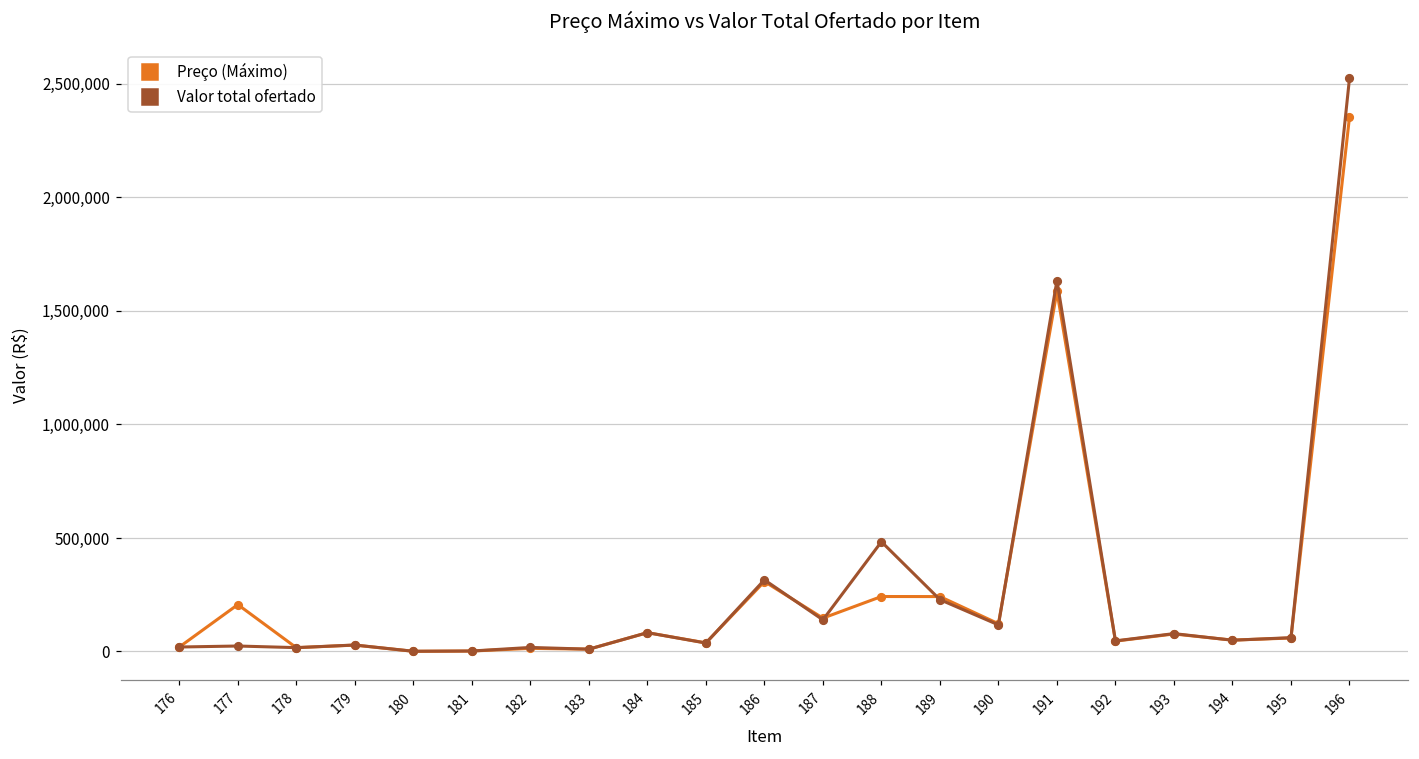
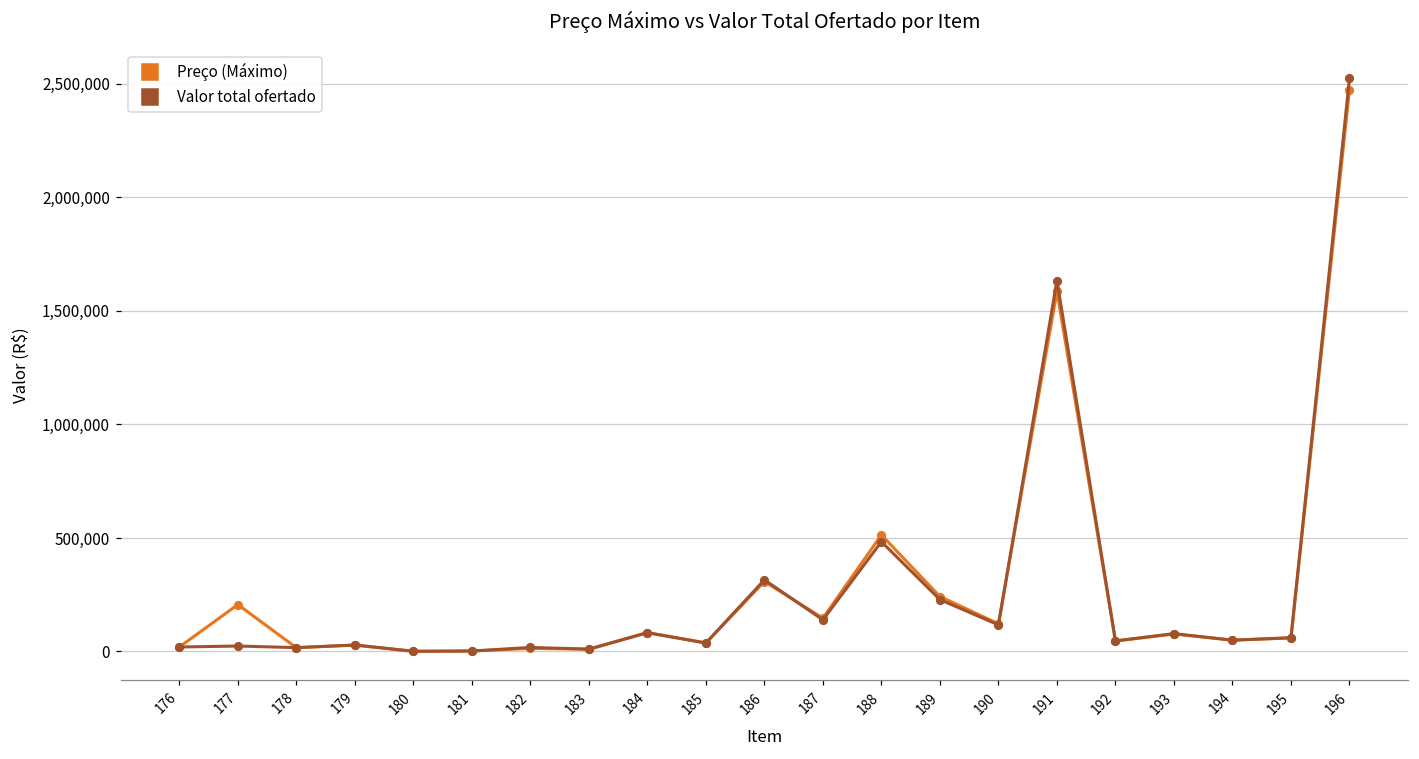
  {
    "Preço (Máximo)": {
      "177": "210,000",
-     "188": "240,000",
+     "188": "510,000",
      "189": "240,000",
      "191": "1,590,000",
-     "196": "2,350,000"
+     "196": "2,480,000"
    },
    "Valor total ofertado": {
      "177": "20,000",
      "188": "480,000",
      "189": "230,000",
      "191": "1,630,000",
      "196": "2,520,000"
    }
  }
